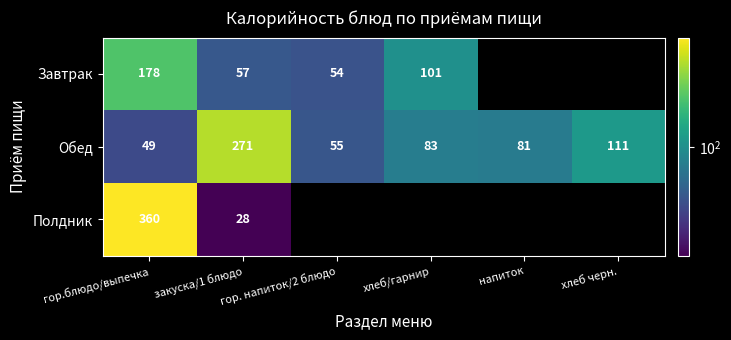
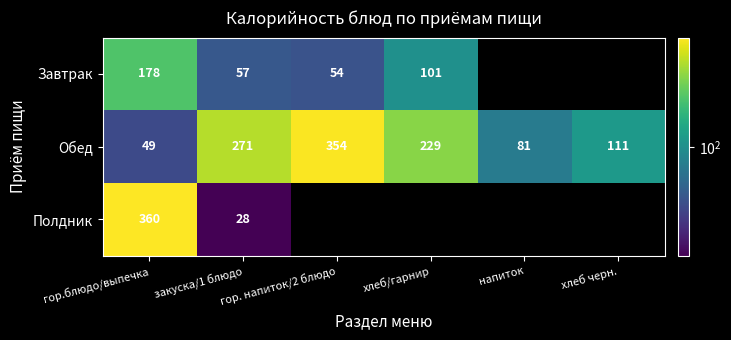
  {
    "Завтрак": {
      "гор.блюдо/выпечка": 178,
      "закуска/1 блюдо": 57,
      "гор. напиток/2 блюдо": 54,
      "хлеб/гарнир": 101
    },
    "Обед": {
      "гор.блюдо/выпечка": 49,
      "закуска/1 блюдо": 271,
-     "гор. напиток/2 блюдо": 55,
-     "хлеб/гарнир": 83,
+     "гор. напиток/2 блюдо": 354,
+     "хлеб/гарнир": 229,
      "напиток": 81,
      "хлеб черн.": 111
    },
    "Полдник": {
      "гор.блюдо/выпечка": 360,
      "закуска/1 блюдо": 28
    }
  }
